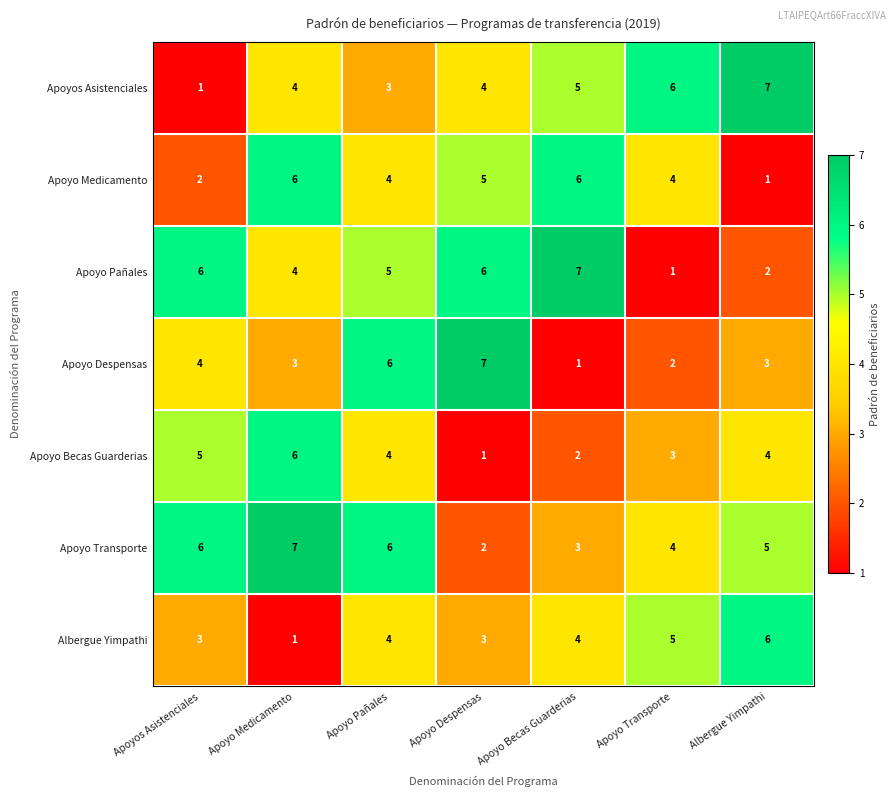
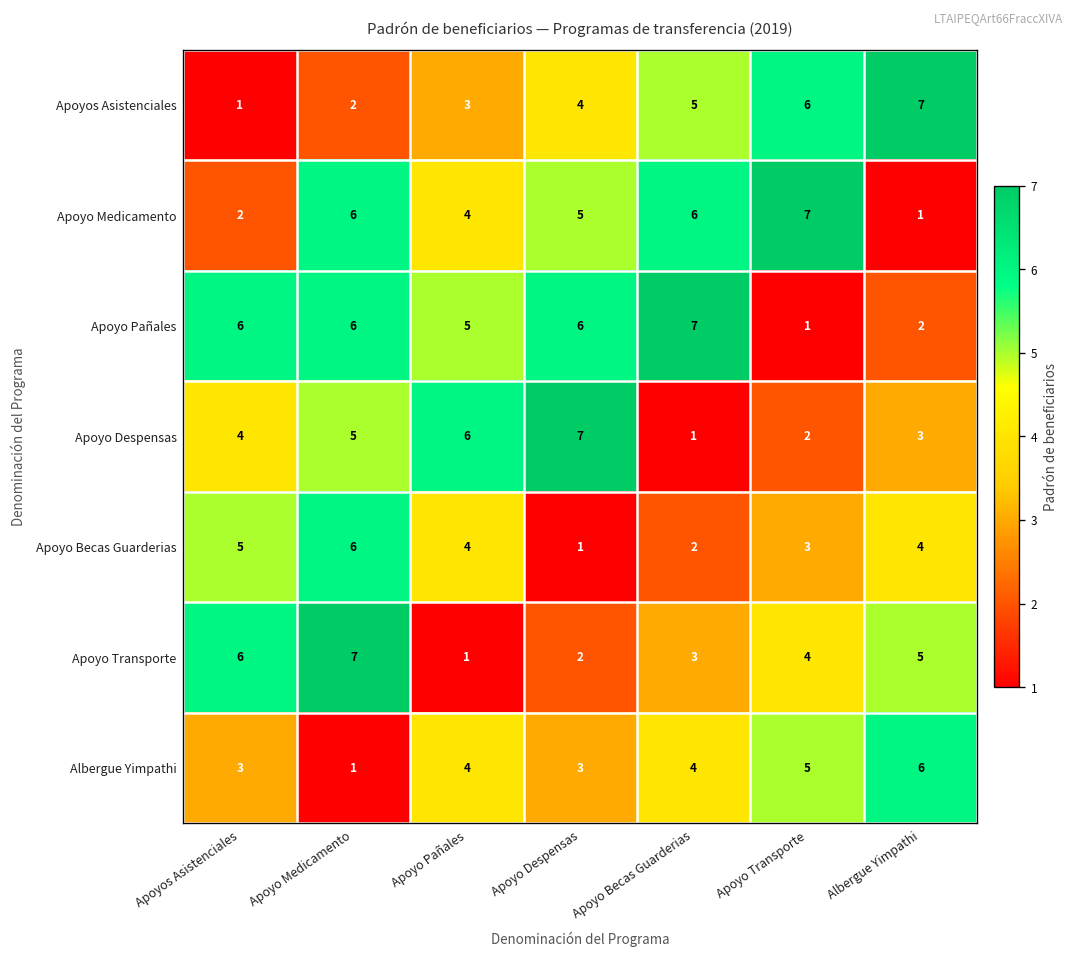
  {
    "Apoyos Asistenciales": {
      "Apoyos Asistenciales": 1,
-     "Apoyo Medicamento": 4,
+     "Apoyo Medicamento": 2,
      "Apoyo Pañales": 3,
      "Apoyo Despensas": 4,
      "Apoyo Becas Guarderias": 5,
      "Apoyo Transporte": 6,
      "Albergue Yimpathi": 7
    },
    "Apoyo Medicamento": {
      "Apoyos Asistenciales": 2,
      "Apoyo Medicamento": 6,
      "Apoyo Pañales": 4,
      "Apoyo Despensas": 5,
      "Apoyo Becas Guarderias": 6,
-     "Apoyo Transporte": 4,
+     "Apoyo Transporte": 7,
      "Albergue Yimpathi": 1
    },
    "Apoyo Pañales": {
      "Apoyos Asistenciales": 6,
-     "Apoyo Medicamento": 4,
+     "Apoyo Medicamento": 6,
      "Apoyo Pañales": 5,
      "Apoyo Despensas": 6,
      "Apoyo Becas Guarderias": 7,
      "Apoyo Transporte": 1,
      "Albergue Yimpathi": 2
    },
    "Apoyo Despensas": {
      "Apoyos Asistenciales": 4,
-     "Apoyo Medicamento": 3,
+     "Apoyo Medicamento": 5,
      "Apoyo Pañales": 6,
      "Apoyo Despensas": 7,
      "Apoyo Becas Guarderias": 1,
      "Apoyo Transporte": 2,
      "Albergue Yimpathi": 3
    },
    "Apoyo Becas Guarderias": {
      "Apoyos Asistenciales": 5,
      "Apoyo Medicamento": 6,
      "Apoyo Pañales": 4,
      "Apoyo Despensas": 1,
      "Apoyo Becas Guarderias": 2,
      "Apoyo Transporte": 3,
      "Albergue Yimpathi": 4
    },
    "Apoyo Transporte": {
      "Apoyos Asistenciales": 6,
      "Apoyo Medicamento": 7,
-     "Apoyo Pañales": 6,
+     "Apoyo Pañales": 1,
      "Apoyo Despensas": 2,
      "Apoyo Becas Guarderias": 3,
      "Apoyo Transporte": 4,
      "Albergue Yimpathi": 5
    },
    "Albergue Yimpathi": {
      "Apoyos Asistenciales": 3,
      "Apoyo Medicamento": 1,
      "Apoyo Pañales": 4,
      "Apoyo Despensas": 3,
      "Apoyo Becas Guarderias": 4,
      "Apoyo Transporte": 5,
      "Albergue Yimpathi": 6
    }
  }
